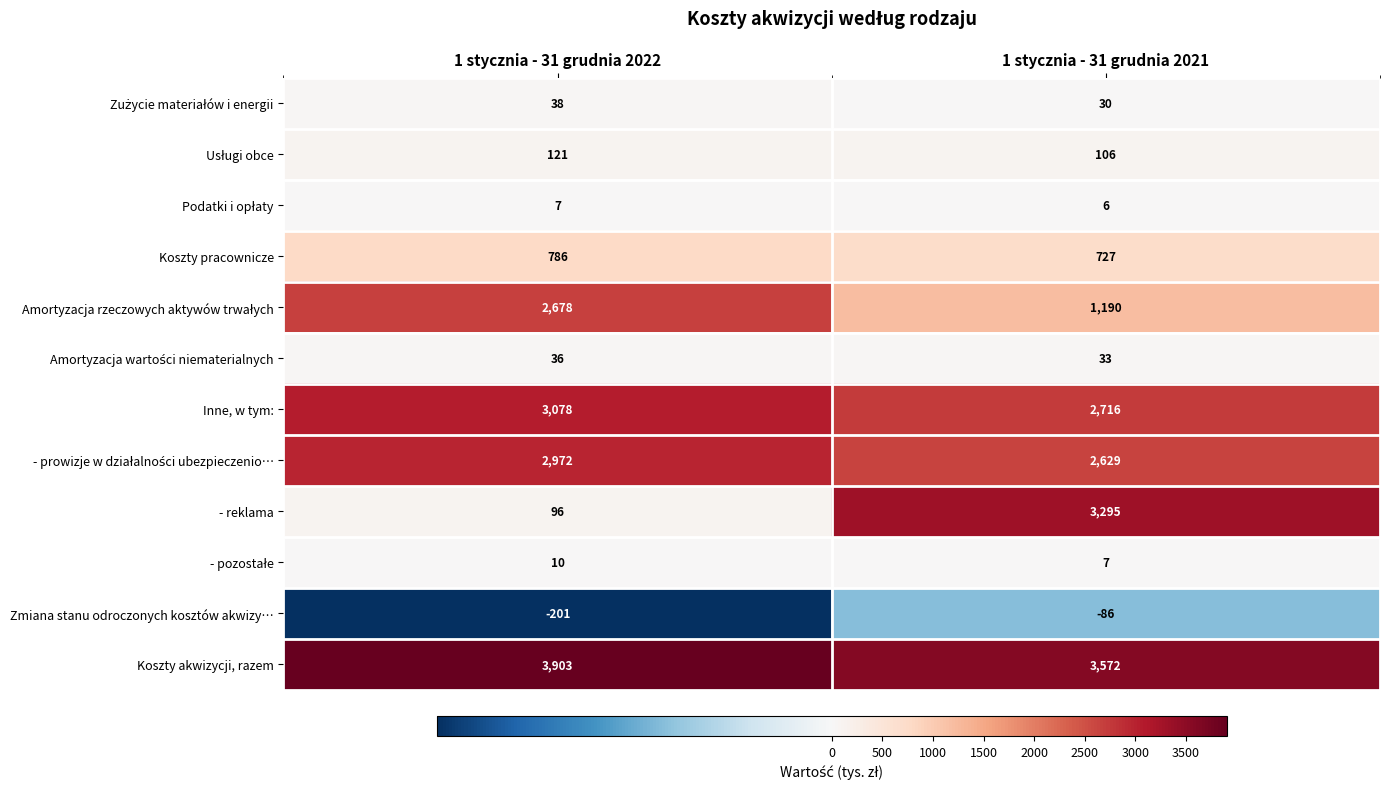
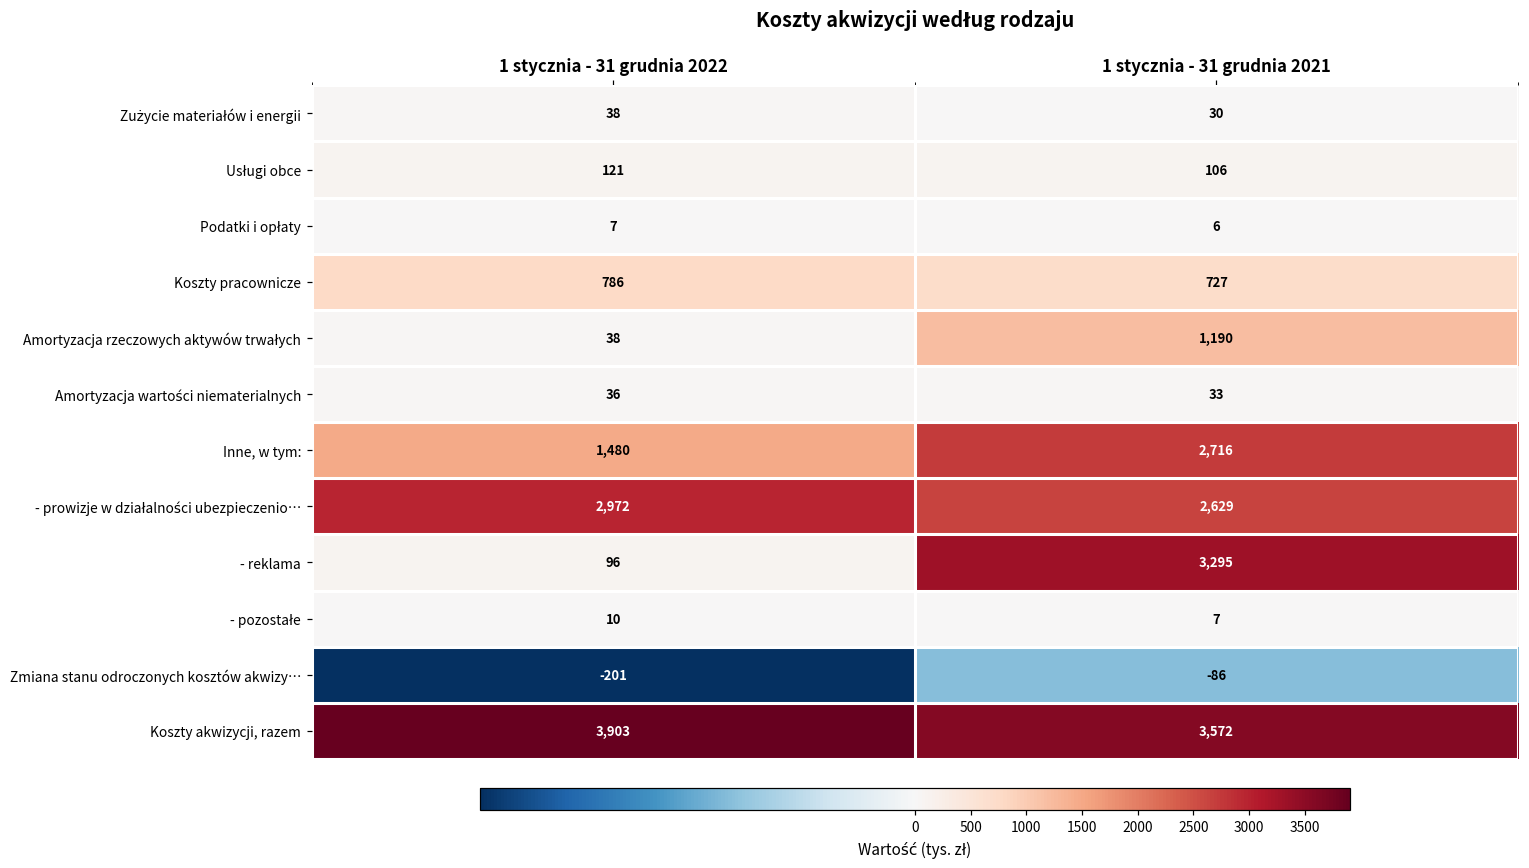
  {
    "Zużycie materiałów i energii": {
      "1 stycznia - 31 grudnia 2022": "38",
      "1 stycznia - 31 grudnia 2021": "30"
    },
    "Usługi obce": {
      "1 stycznia - 31 grudnia 2022": "121",
      "1 stycznia - 31 grudnia 2021": "106"
    },
    "Podatki i opłaty": {
      "1 stycznia - 31 grudnia 2022": "7",
      "1 stycznia - 31 grudnia 2021": "6"
    },
    "Koszty pracownicze": {
      "1 stycznia - 31 grudnia 2022": "786",
      "1 stycznia - 31 grudnia 2021": "727"
    },
    "Amortyzacja rzeczowych aktywów trwałych": {
-     "1 stycznia - 31 grudnia 2022": "2,678",
+     "1 stycznia - 31 grudnia 2022": "38",
      "1 stycznia - 31 grudnia 2021": "1,190"
    },
    "Amortyzacja wartości niematerialnych": {
      "1 stycznia - 31 grudnia 2022": "36",
      "1 stycznia - 31 grudnia 2021": "33"
    },
    "Inne, w tym:": {
-     "1 stycznia - 31 grudnia 2022": "3,078",
+     "1 stycznia - 31 grudnia 2022": "1,480",
      "1 stycznia - 31 grudnia 2021": "2,716"
    },
    "- prowizje w działalności ubezpieczenio…": {
      "1 stycznia - 31 grudnia 2022": "2,972",
      "1 stycznia - 31 grudnia 2021": "2,629"
    },
    "- reklama": {
      "1 stycznia - 31 grudnia 2022": "96",
      "1 stycznia - 31 grudnia 2021": "3,295"
    },
    "- pozostałe": {
      "1 stycznia - 31 grudnia 2022": "10",
      "1 stycznia - 31 grudnia 2021": "7"
    },
    "Zmiana stanu odroczonych kosztów akwizy…": {
      "1 stycznia - 31 grudnia 2022": "-201",
      "1 stycznia - 31 grudnia 2021": "-86"
    },
    "Koszty akwizycji, razem": {
      "1 stycznia - 31 grudnia 2022": "3,903",
      "1 stycznia - 31 grudnia 2021": "3,572"
    }
  }
